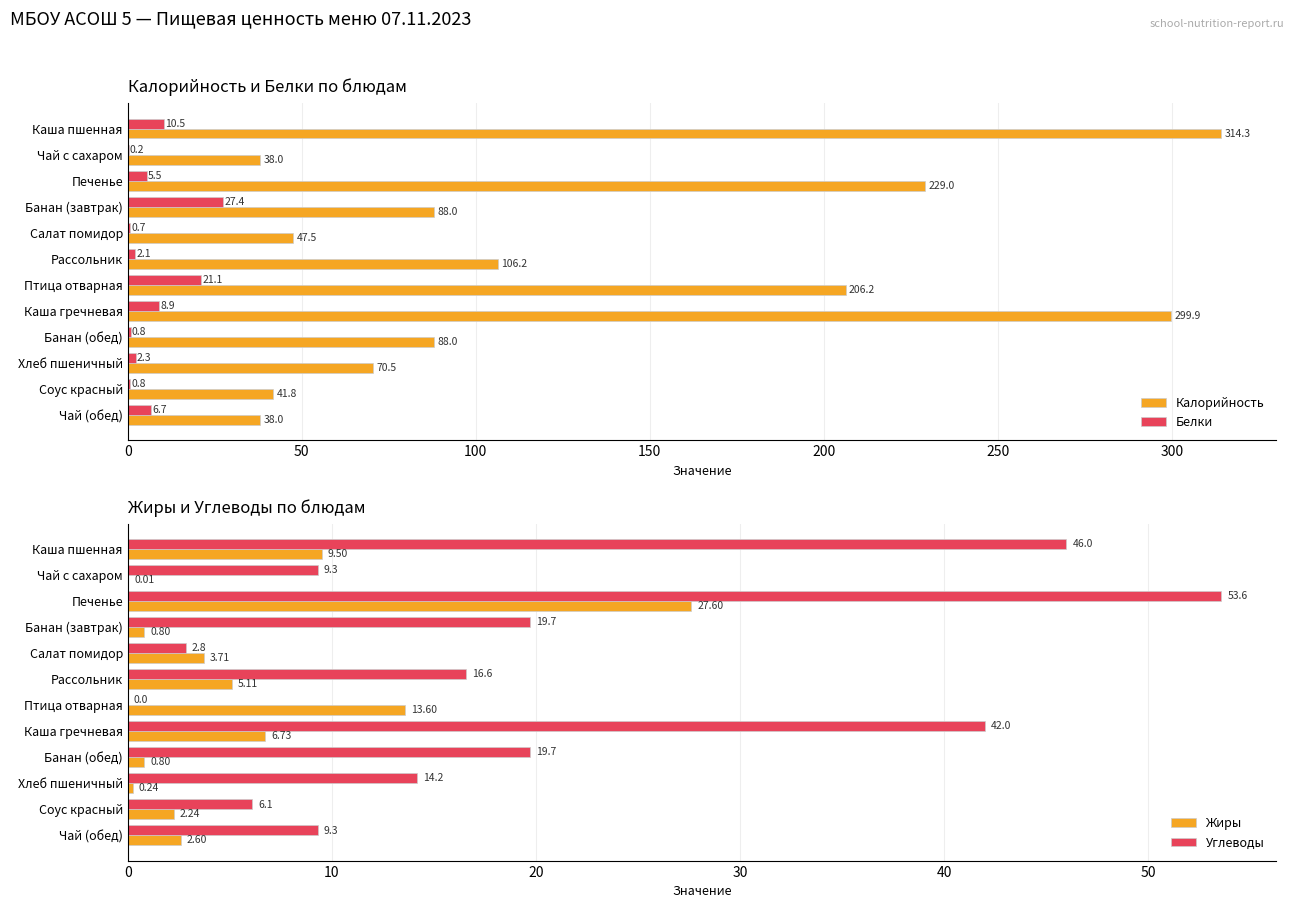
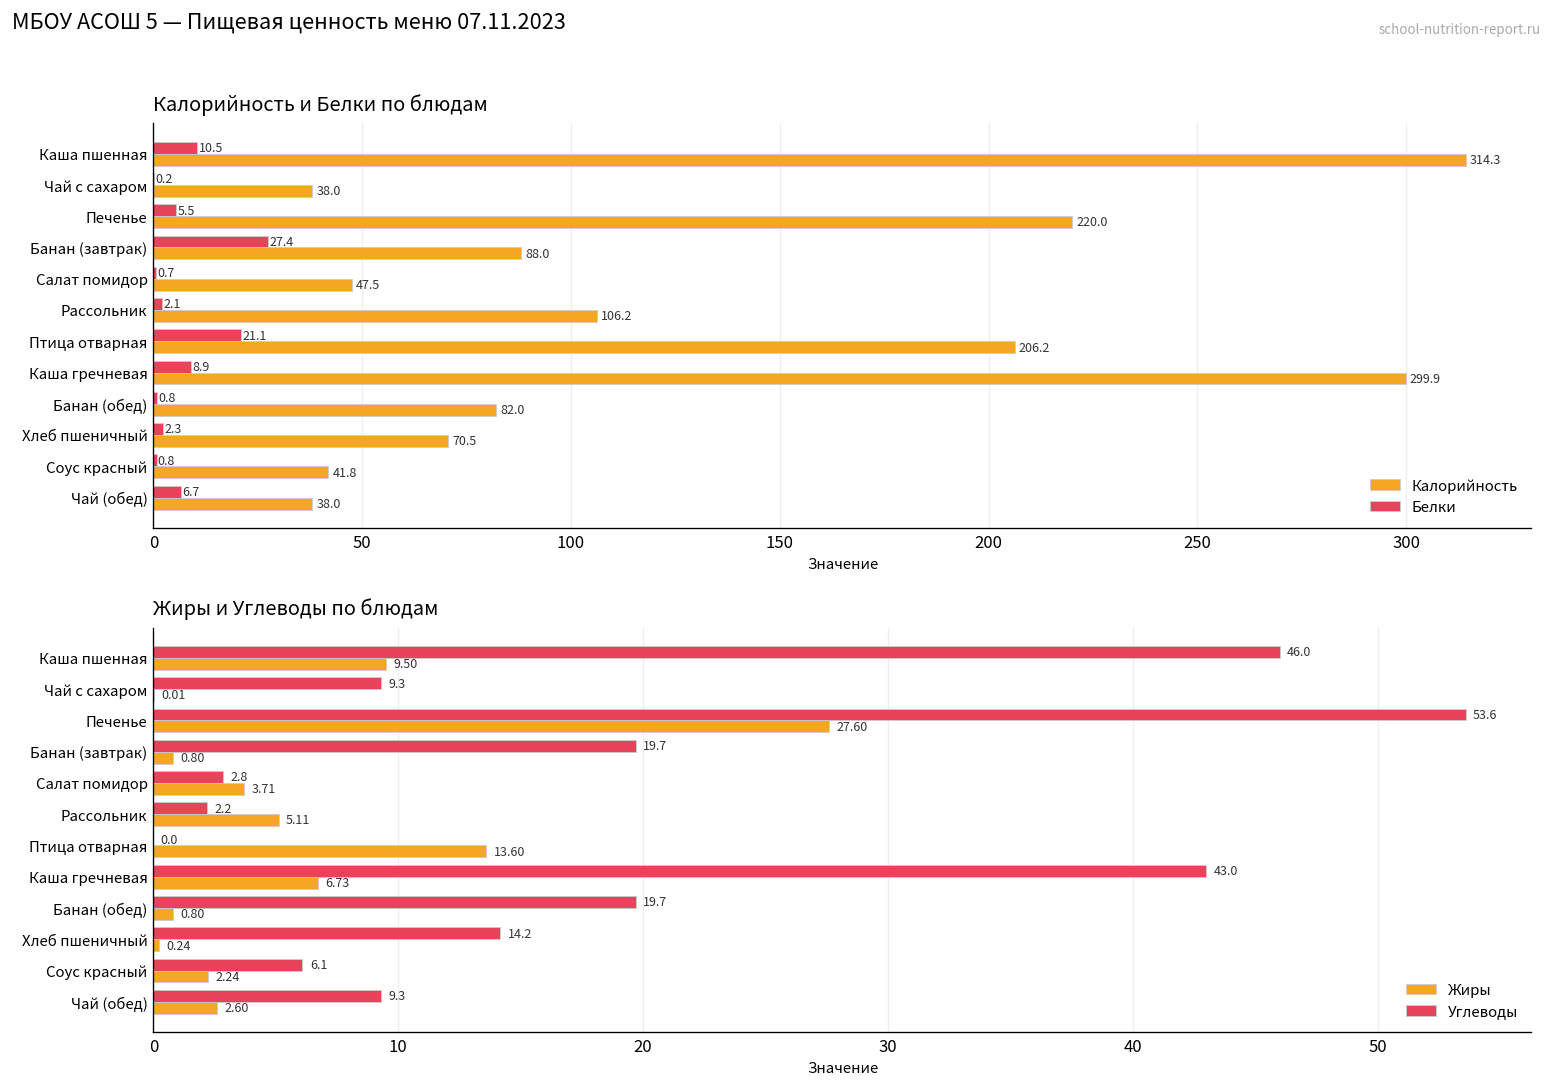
  {
    "Калорийность и Белки по блюдам": {
      "Калорийность": {
        "Каша пшенная": 314.3,
        "Чай с сахаром": 38.0,
-       "Печенье": 229.0,
+       "Печенье": 220.0,
        "Банан (завтрак)": 88.0,
        "Салат помидор": 47.5,
        "Рассольник": 106.2,
        "Птица отварная": 206.2,
        "Каша гречневая": 299.9,
-       "Банан (обед)": 88.0,
+       "Банан (обед)": 82.0,
        "Хлеб пшеничный": 70.5,
        "Соус красный": 41.8,
        "Чай (обед)": 38.0
      },
      "Белки": {
        "Каша пшенная": 10.5,
        "Чай с сахаром": 0.2,
        "Печенье": 5.5,
        "Банан (завтрак)": 27.4,
        "Салат помидор": 0.7,
        "Рассольник": 2.1,
        "Птица отварная": 21.1,
        "Каша гречневая": 8.9,
        "Банан (обед)": 0.8,
        "Хлеб пшеничный": 2.3,
        "Соус красный": 0.8,
        "Чай (обед)": 6.7
      }
    },
    "Жиры и Углеводы по блюдам": {
      "Жиры": {
        "Каша пшенная": 9.50,
        "Чай с сахаром": 0.01,
        "Печенье": 27.60,
        "Банан (завтрак)": 0.80,
        "Салат помидор": 3.71,
        "Рассольник": 5.11,
        "Птица отварная": 13.60,
        "Каша гречневая": 6.73,
        "Банан (обед)": 0.80,
        "Хлеб пшеничный": 0.24,
        "Соус красный": 2.24,
        "Чай (обед)": 2.60
      },
      "Углеводы": {
        "Каша пшенная": 46.0,
        "Чай с сахаром": 9.3,
        "Печенье": 53.6,
        "Банан (завтрак)": 19.7,
        "Салат помидор": 2.8,
-       "Рассольник": 16.6,
+       "Рассольник": 2.2,
        "Птица отварная": 0.0,
-       "Каша гречневая": 42.0,
+       "Каша гречневая": 43.0,
        "Банан (обед)": 19.7,
        "Хлеб пшеничный": 14.2,
        "Соус красный": 6.1,
        "Чай (обед)": 9.3
      }
    }
  }
